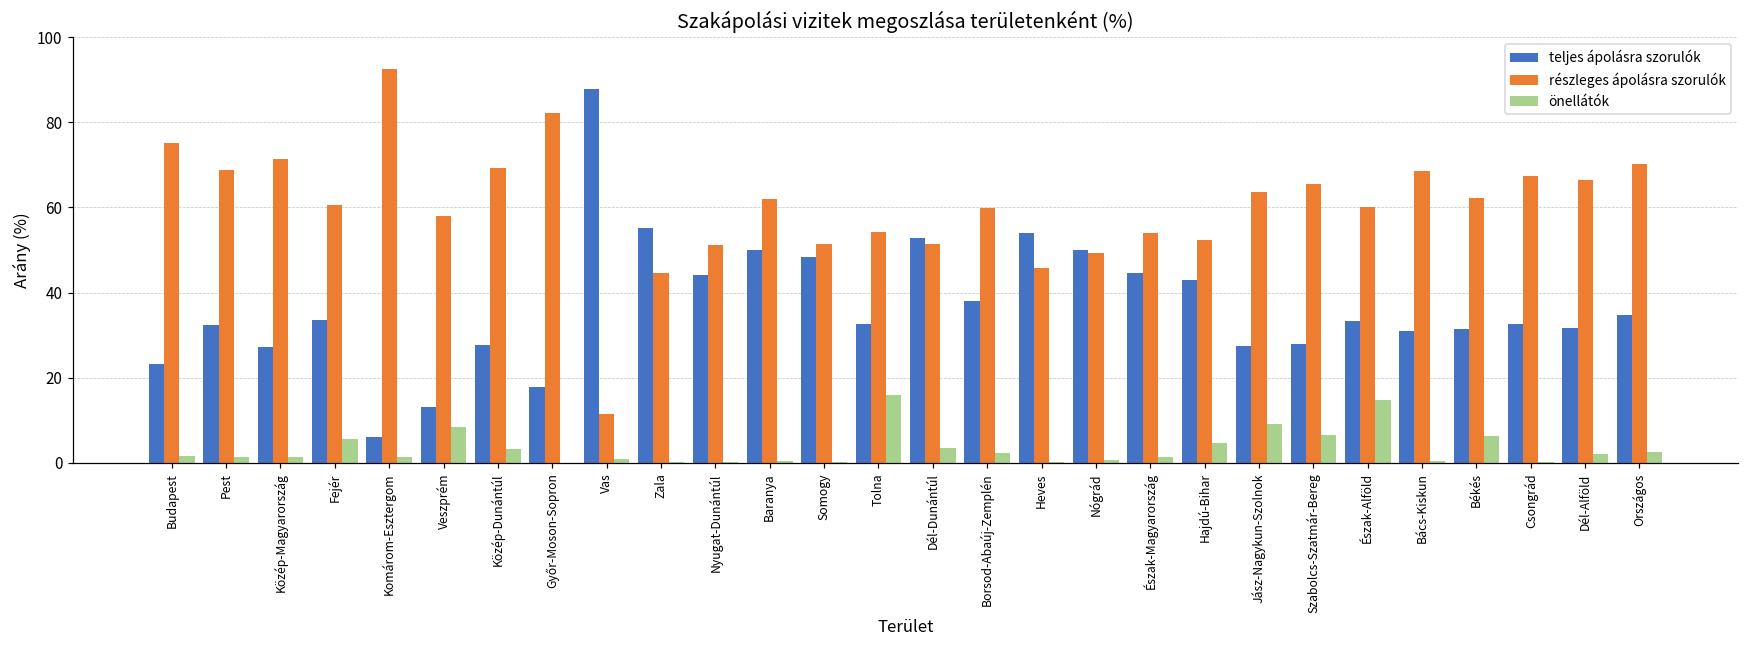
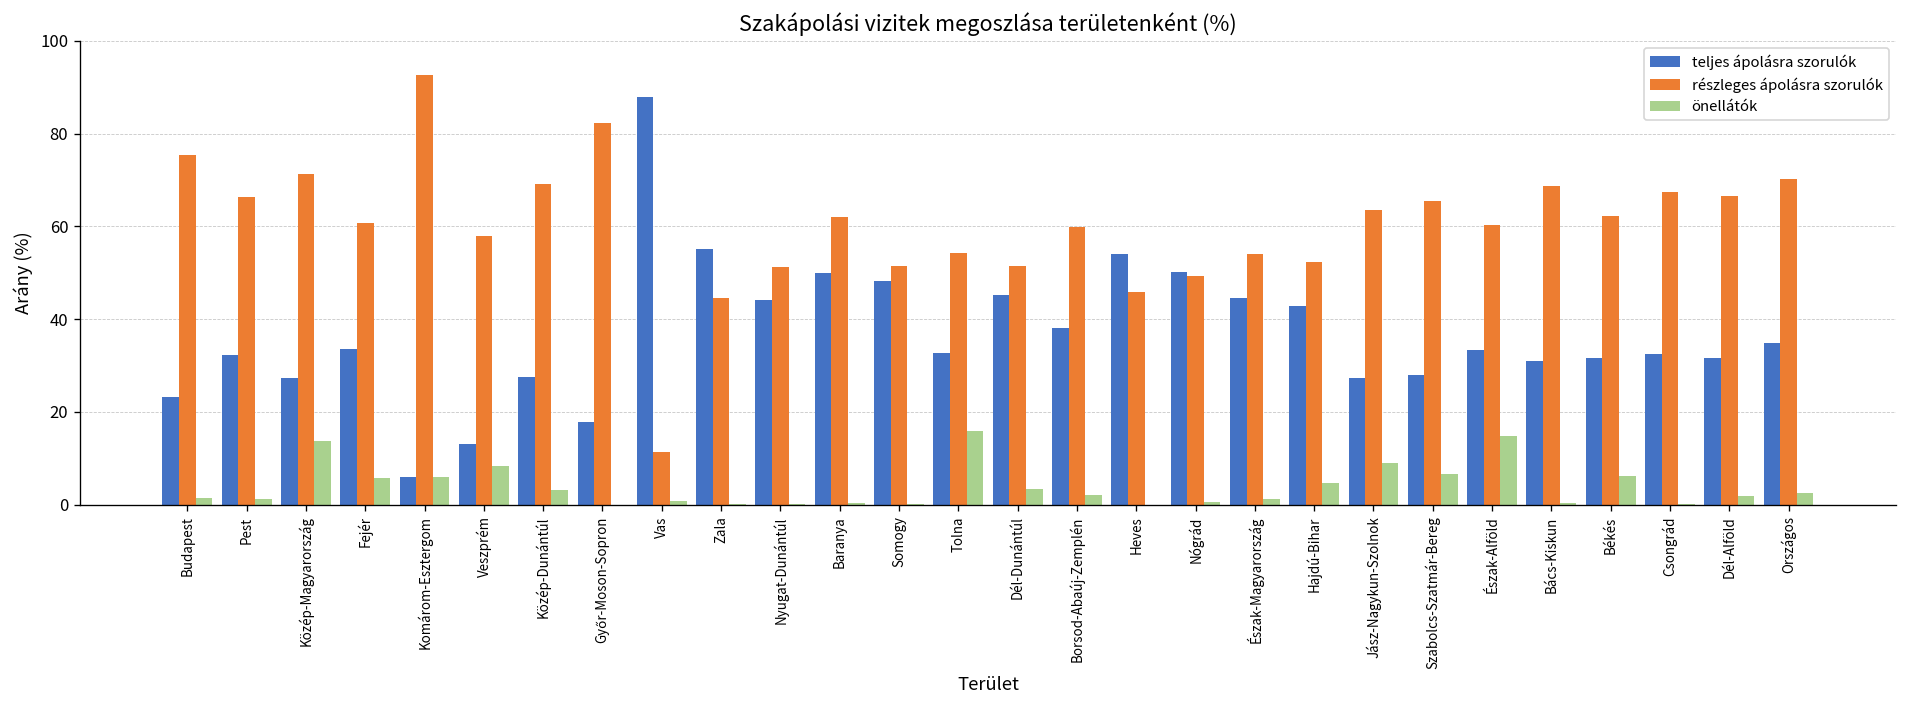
  {
    "teljes ápolásra szorulók": {
      "Budapest": 23,
      "Pest": 32,
      "Közép-Magyarország": 27,
      "Fejér": 34,
      "Komárom-Esztergom": 6,
      "Veszprém": 13,
      "Közép-Dunántúl": 28,
      "Győr-Moson-Sopron": 18,
      "Vas": 88,
      "Zala": 55,
      "Nyugat-Dunántúl": 44,
      "Baranya": 50,
      "Somogy": 48,
      "Tolna": 33,
-     "Dél-Dunántúl": 53,
+     "Dél-Dunántúl": 45,
      "Borsod-Abaúj-Zemplén": 38,
      "Heves": 54,
      "Nógrád": 50,
      "Észak-Magyarország": 45,
      "Hajdú-Bihar": 43,
      "Jász-Nagykun-Szolnok": 27,
      "Szabolcs-Szatmár-Bereg": 28,
      "Észak-Alföld": 33,
      "Bács-Kiskun": 31,
      "Békés": 32,
      "Csongrád": 33,
      "Dél-Alföld": 32,
      "Országos": 35
    },
    "részleges ápolásra szorulók": {
      "Budapest": 75,
-     "Pest": 69,
+     "Pest": 66,
      "Közép-Magyarország": 71,
      "Fejér": 61,
      "Komárom-Esztergom": 93,
      "Veszprém": 58,
      "Közép-Dunántúl": 69,
      "Győr-Moson-Sopron": 82,
      "Vas": 11,
      "Zala": 45,
      "Nyugat-Dunántúl": 51,
      "Baranya": 62,
      "Somogy": 52,
      "Tolna": 54,
      "Dél-Dunántúl": 51,
      "Borsod-Abaúj-Zemplén": 60,
      "Heves": 46,
      "Nógrád": 49,
      "Észak-Magyarország": 54,
      "Hajdú-Bihar": 52,
      "Jász-Nagykun-Szolnok": 64,
      "Szabolcs-Szatmár-Bereg": 65,
      "Észak-Alföld": 60,
      "Bács-Kiskun": 69,
      "Békés": 62,
      "Csongrád": 67,
      "Dél-Alföld": 66,
      "Országos": 70
    },
    "önellátók": {
      "Budapest": 2,
      "Pest": 1,
-     "Közép-Magyarország": 1,
+     "Közép-Magyarország": 14,
      "Fejér": 6,
-     "Komárom-Esztergom": 1,
+     "Komárom-Esztergom": 6,
      "Veszprém": 8,
      "Közép-Dunántúl": 3,
      "Győr-Moson-Sopron": 0,
      "Vas": 1,
      "Tolna": 16,
      "Dél-Dunántúl": 3,
      "Borsod-Abaúj-Zemplén": 2,
      "Észak-Magyarország": 1,
      "Hajdú-Bihar": 5,
      "Jász-Nagykun-Szolnok": 9,
      "Szabolcs-Szatmár-Bereg": 7,
      "Észak-Alföld": 15,
      "Békés": 6,
      "Dél-Alföld": 2,
      "Országos": 3
    }
  }
